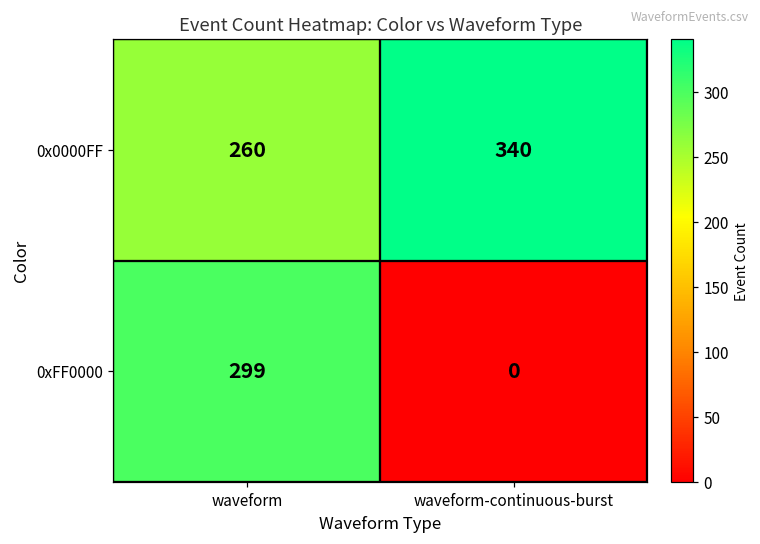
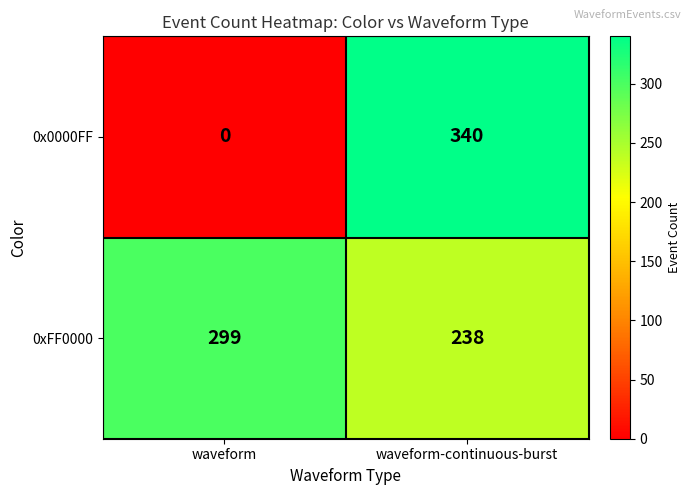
  {
    "0x0000FF": {
-     "waveform": 260,
+     "waveform": 0,
      "waveform-continuous-burst": 340
    },
    "0xFF0000": {
      "waveform": 299,
-     "waveform-continuous-burst": 0
+     "waveform-continuous-burst": 238
    }
  }
